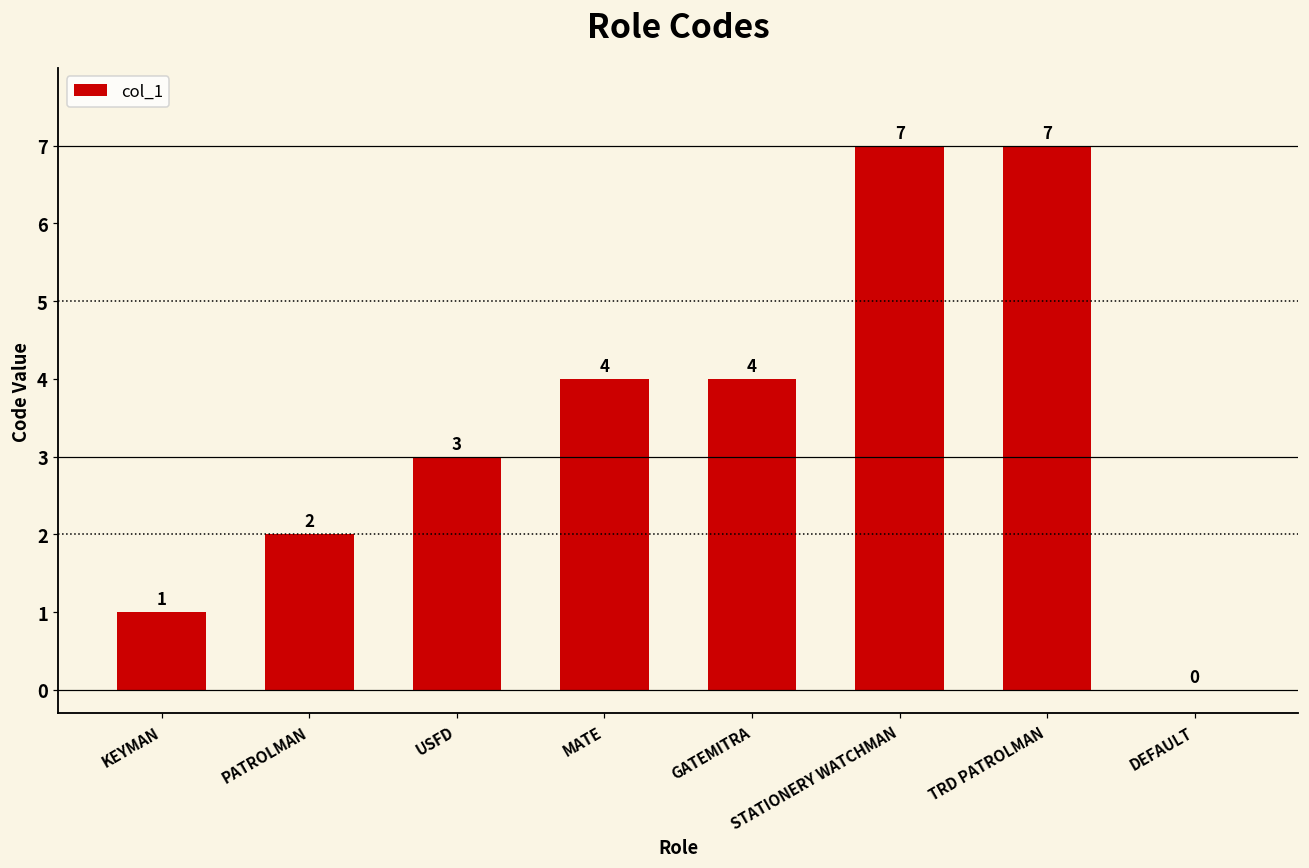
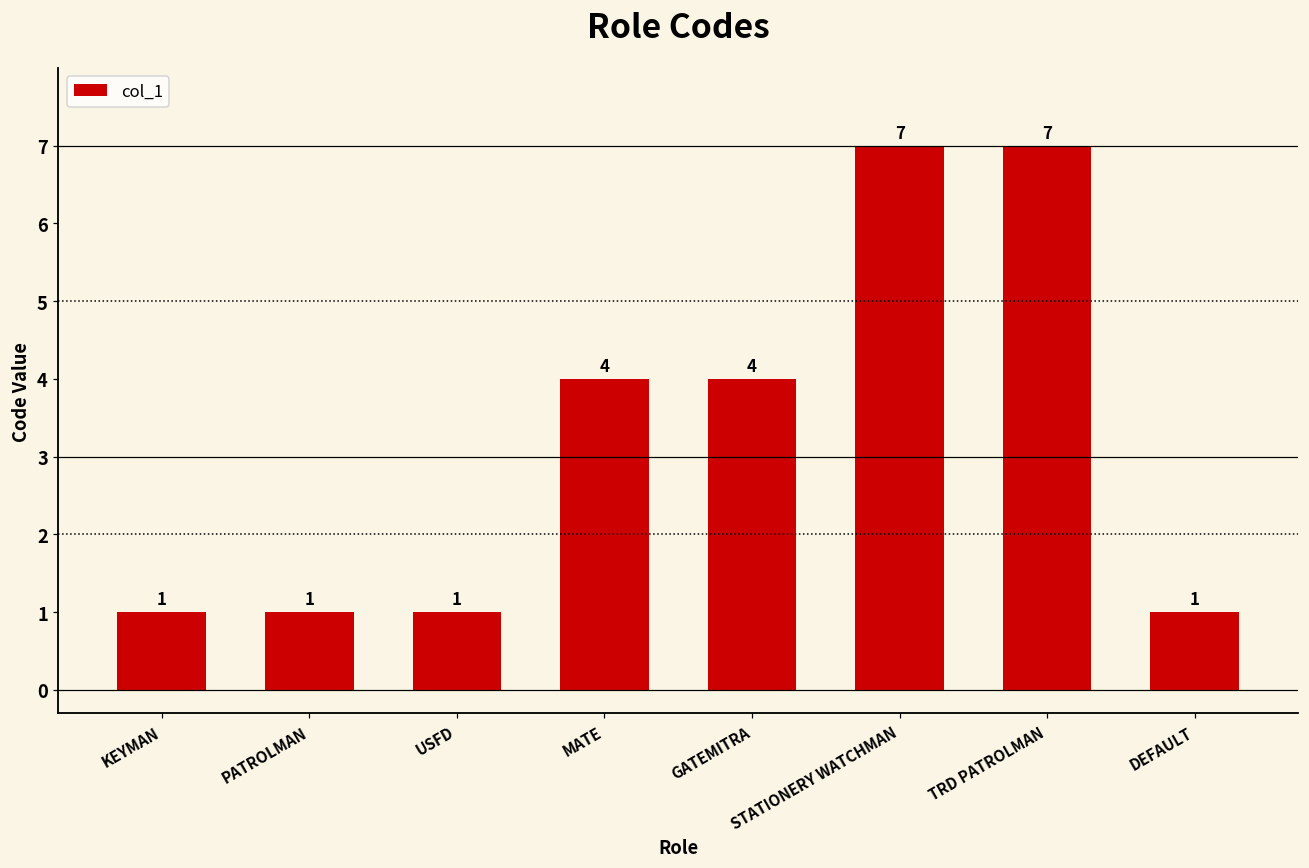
  {
    "KEYMAN": 1,
-   "PATROLMAN": 2,
-   "USFD": 3,
+   "PATROLMAN": 1,
+   "USFD": 1,
    "MATE": 4,
    "GATEMITRA": 4,
    "STATIONERY WATCHMAN": 7,
    "TRD PATROLMAN": 7,
-   "DEFAULT": 0
+   "DEFAULT": 1
  }
